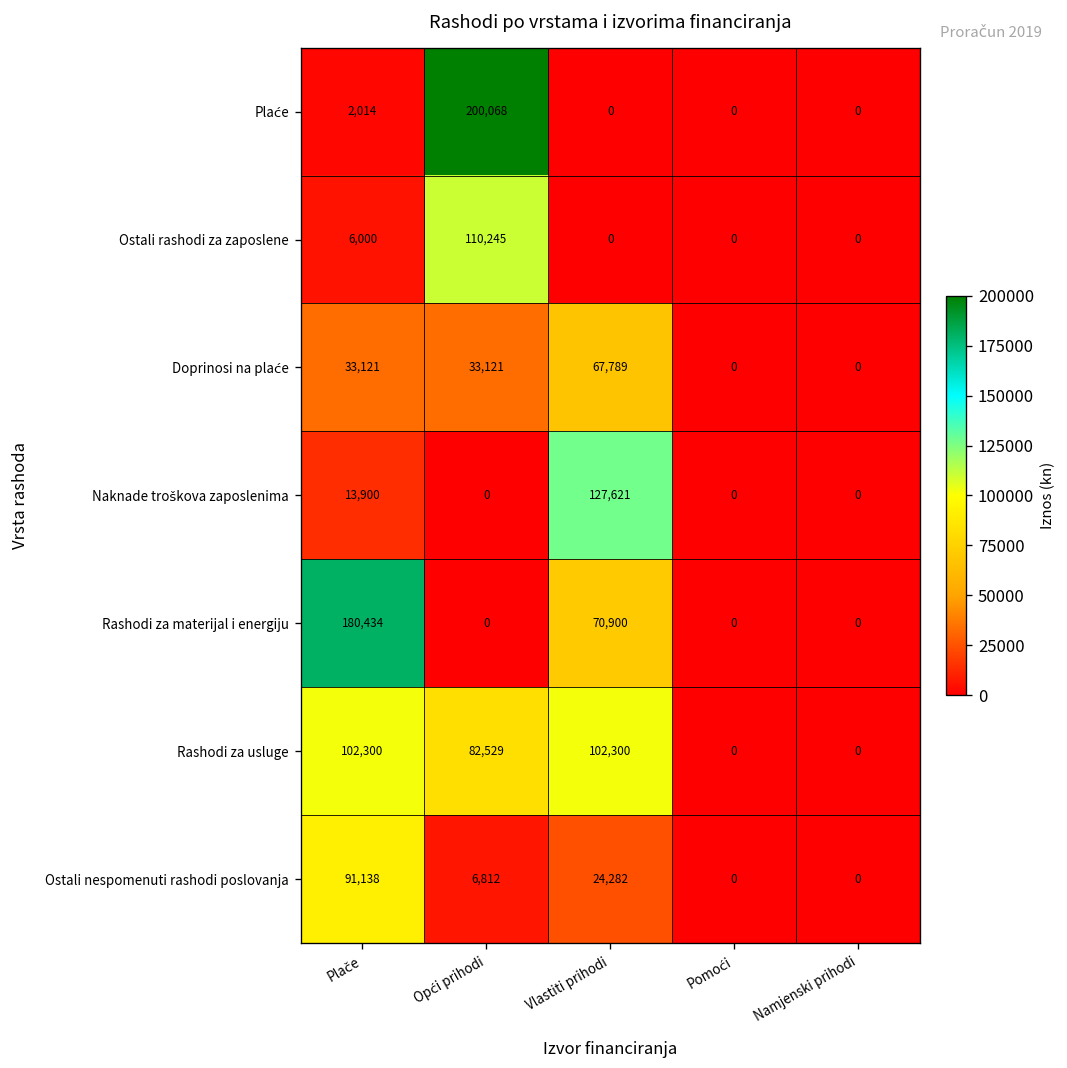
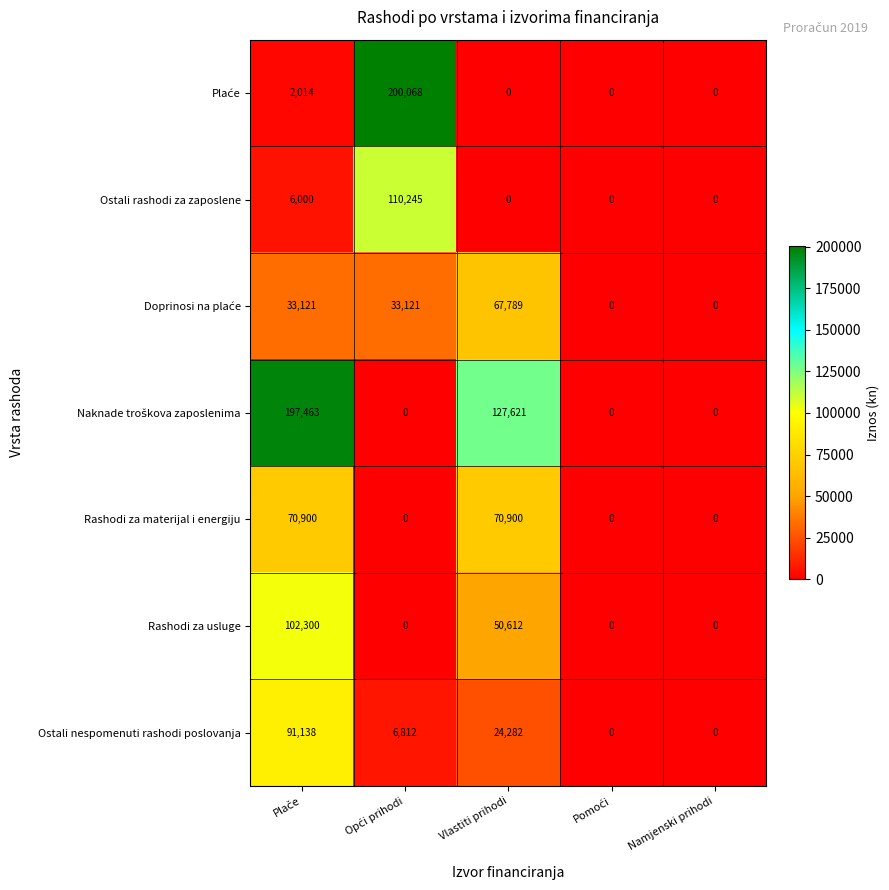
  {
    "Plaće": {
      "Plače": "2,014",
      "Opći prihodi": "200,068",
      "Vlastiti prihodi": "0",
      "Pomoći": "0",
      "Namjenski prihodi": "0"
    },
    "Ostali rashodi za zaposlene": {
      "Plače": "6,000",
      "Opći prihodi": "110,245",
      "Vlastiti prihodi": "0",
      "Pomoći": "0",
      "Namjenski prihodi": "0"
    },
    "Doprinosi na plaće": {
      "Plače": "33,121",
      "Opći prihodi": "33,121",
      "Vlastiti prihodi": "67,789",
      "Pomoći": "0",
      "Namjenski prihodi": "0"
    },
    "Naknade troškova zaposlenima": {
-     "Plače": "13,900",
+     "Plače": "197,463",
      "Opći prihodi": "0",
      "Vlastiti prihodi": "127,621",
      "Pomoći": "0",
      "Namjenski prihodi": "0"
    },
    "Rashodi za materijal i energiju": {
-     "Plače": "180,434",
+     "Plače": "70,900",
      "Opći prihodi": "0",
      "Vlastiti prihodi": "70,900",
      "Pomoći": "0",
      "Namjenski prihodi": "0"
    },
    "Rashodi za usluge": {
      "Plače": "102,300",
-     "Opći prihodi": "82,529",
-     "Vlastiti prihodi": "102,300",
+     "Opći prihodi": "0",
+     "Vlastiti prihodi": "50,612",
      "Pomoći": "0",
      "Namjenski prihodi": "0"
    },
    "Ostali nespomenuti rashodi poslovanja": {
      "Plače": "91,138",
      "Opći prihodi": "6,812",
      "Vlastiti prihodi": "24,282",
      "Pomoći": "0",
      "Namjenski prihodi": "0"
    }
  }
